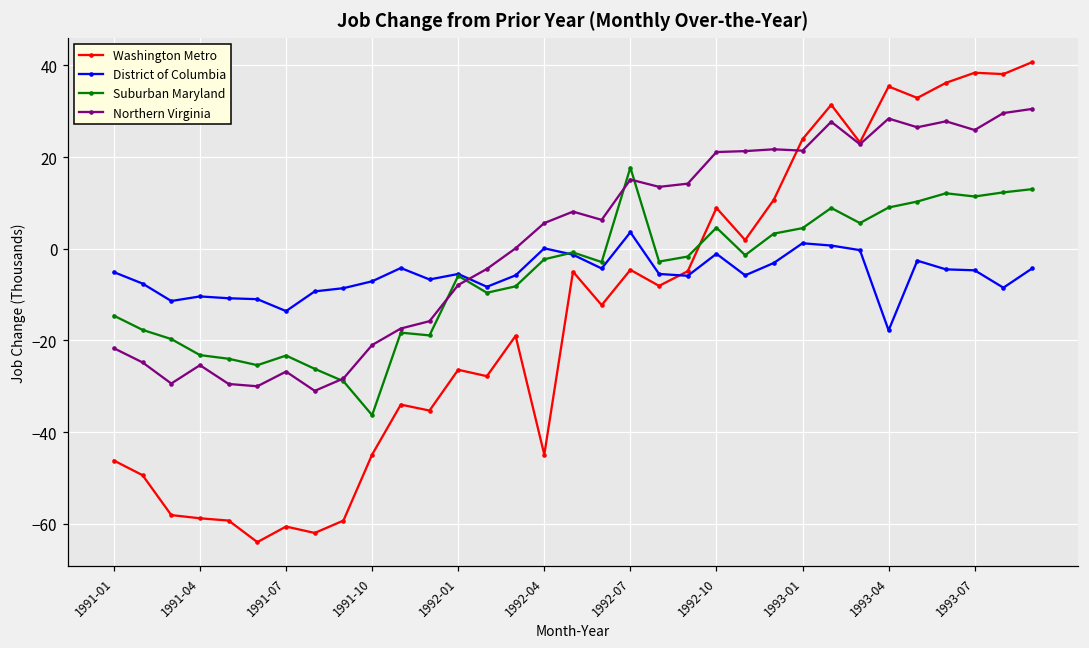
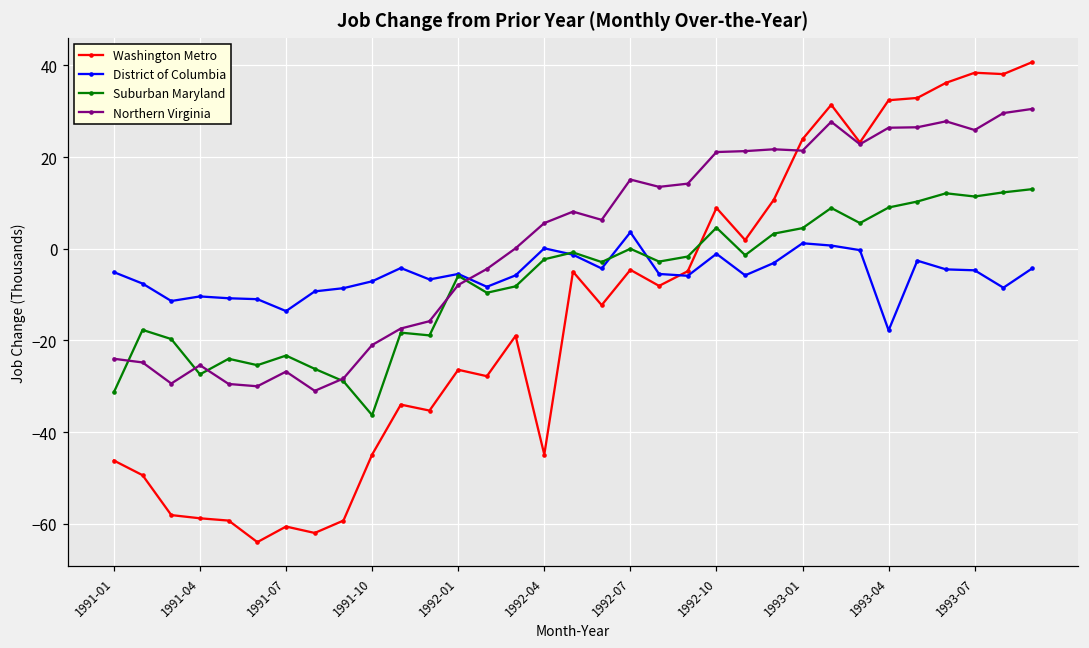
  {
    "Washington Metro": {
      "1991-01": -46,
      "1991-04": -59,
      "1991-07": -61,
      "1991-10": -45,
      "1992-01": -26,
      "1992-04": -45,
      "1992-07": -5,
      "1992-10": 9,
      "1993-01": 24,
-     "1993-04": 35,
+     "1993-04": 32,
      "1993-07": 38
    },
    "District of Columbia": {
      "1991-01": -5,
      "1991-04": -10,
      "1991-07": -14,
      "1991-10": -7,
      "1992-04": 0,
      "1992-07": 4,
      "1992-10": -1,
      "1993-01": 1,
      "1993-04": -18,
      "1993-07": -5
    },
    "Suburban Maryland": {
-     "1991-01": -15,
-     "1991-04": -23,
+     "1991-01": -31,
+     "1991-04": -27,
      "1991-07": -23,
      "1991-10": -36,
      "1992-04": -2,
-     "1992-07": 18,
+     "1992-07": 0,
      "1992-10": 5,
      "1993-01": 5,
      "1993-04": 9,
      "1993-07": 11
    },
    "Northern Virginia": {
-     "1991-01": -22,
+     "1991-01": -24,
      "1991-04": -25,
      "1991-07": -27,
      "1991-10": -21,
      "1992-01": -8,
      "1992-04": 6,
      "1992-07": 15,
      "1992-10": 21,
      "1993-01": 21,
-     "1993-04": 28,
+     "1993-04": 26,
      "1993-07": 26
    }
  }
